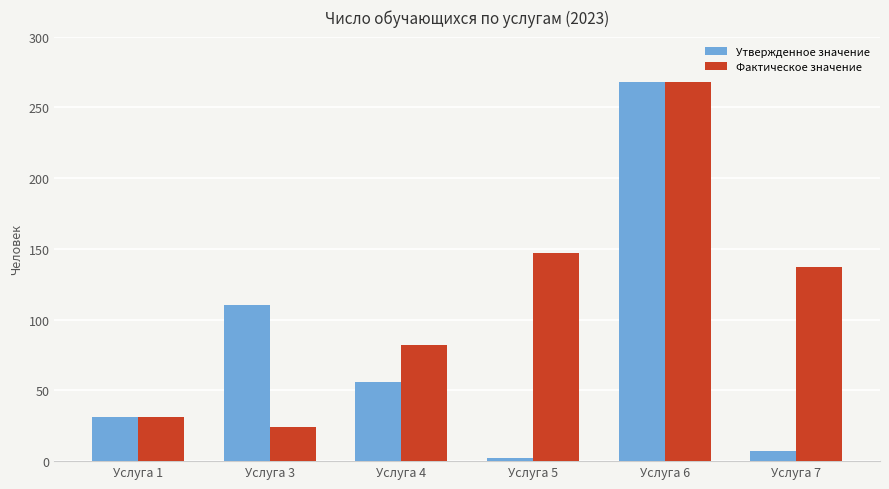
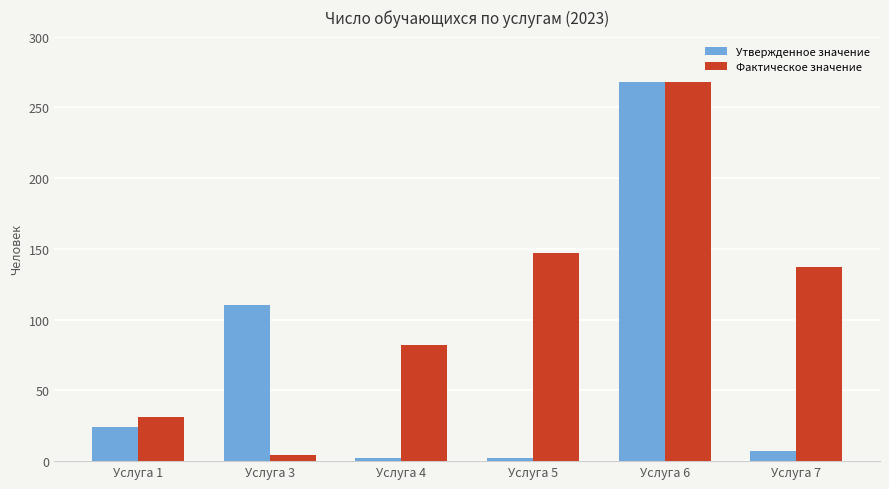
  {
    "Утвержденное значение": {
-     "Услуга 1": 31,
+     "Услуга 1": 24,
      "Услуга 3": 110,
-     "Услуга 4": 56,
+     "Услуга 4": 2,
      "Услуга 5": 2,
      "Услуга 6": 268,
      "Услуга 7": 7
    },
    "Фактическое значение": {
      "Услуга 1": 31,
-     "Услуга 3": 24,
+     "Услуга 3": 4,
      "Услуга 4": 82,
      "Услуга 5": 147,
      "Услуга 6": 268,
      "Услуга 7": 137
    }
  }
